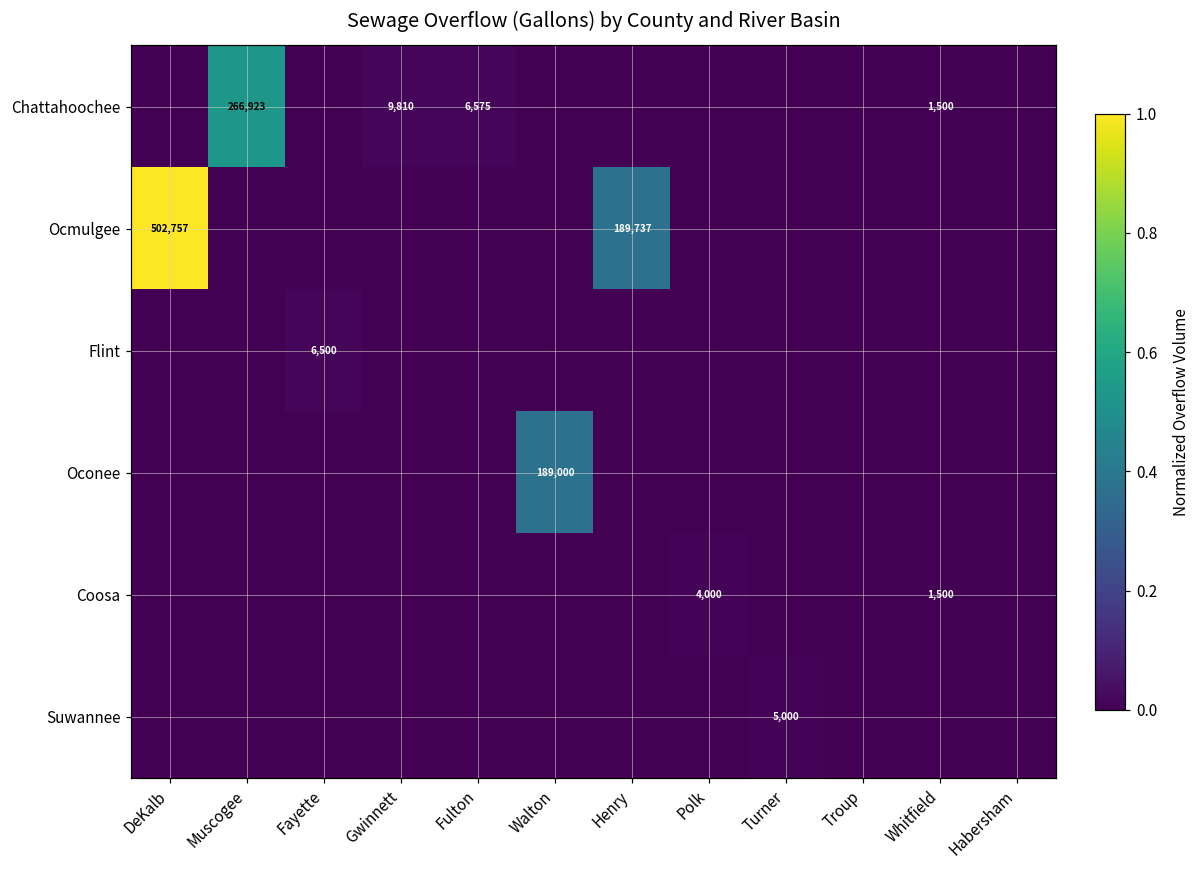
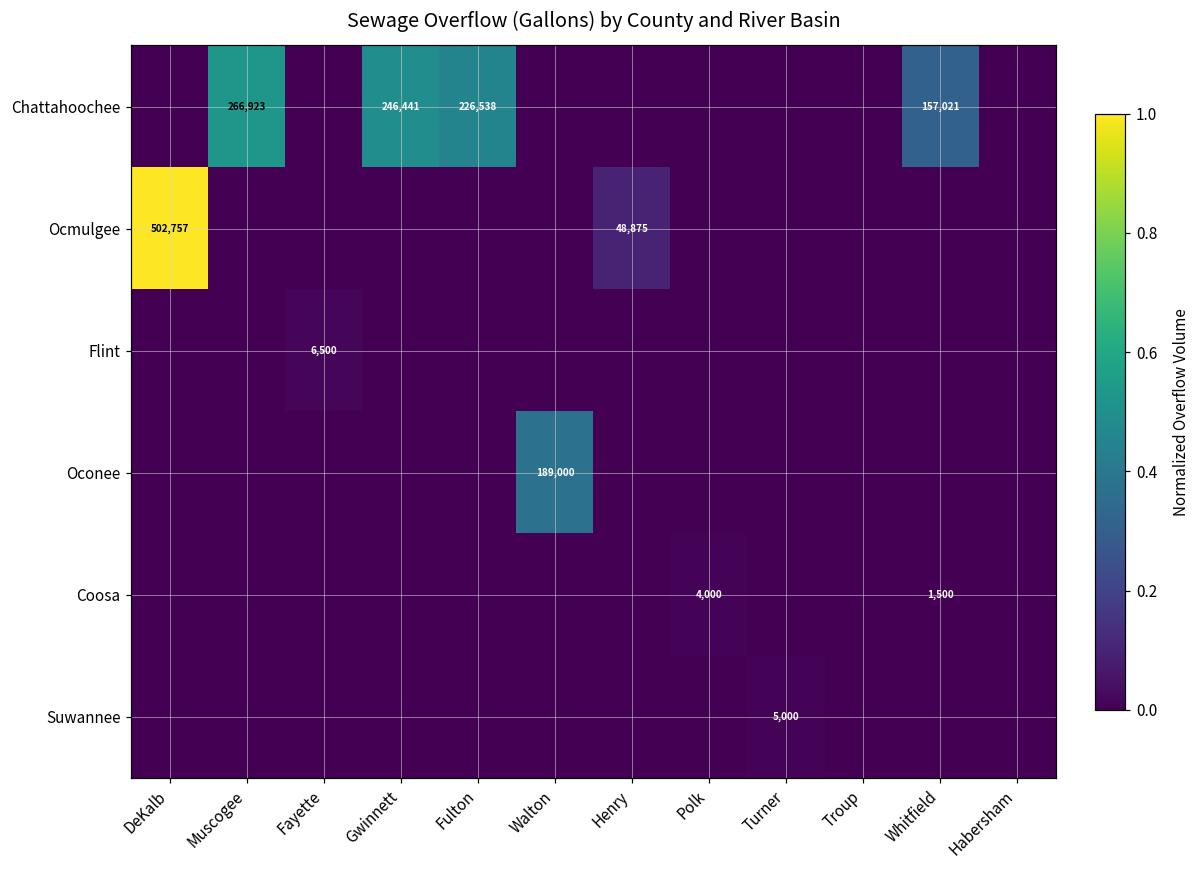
  {
    "Chattahoochee": {
      "Muscogee": "266,923",
-     "Gwinnett": "9,810",
-     "Fulton": "6,575",
-     "Whitfield": "1,500"
+     "Gwinnett": "246,441",
+     "Fulton": "226,538",
+     "Whitfield": "157,021"
    },
    "Ocmulgee": {
      "DeKalb": "502,757",
-     "Henry": "189,737"
+     "Henry": "48,875"
    },
    "Flint": {
      "Fayette": "6,500"
    },
    "Oconee": {
      "Walton": "189,000"
    },
    "Coosa": {
      "Polk": "4,000",
      "Whitfield": "1,500"
    },
    "Suwannee": {
      "Turner": "5,000"
    }
  }
